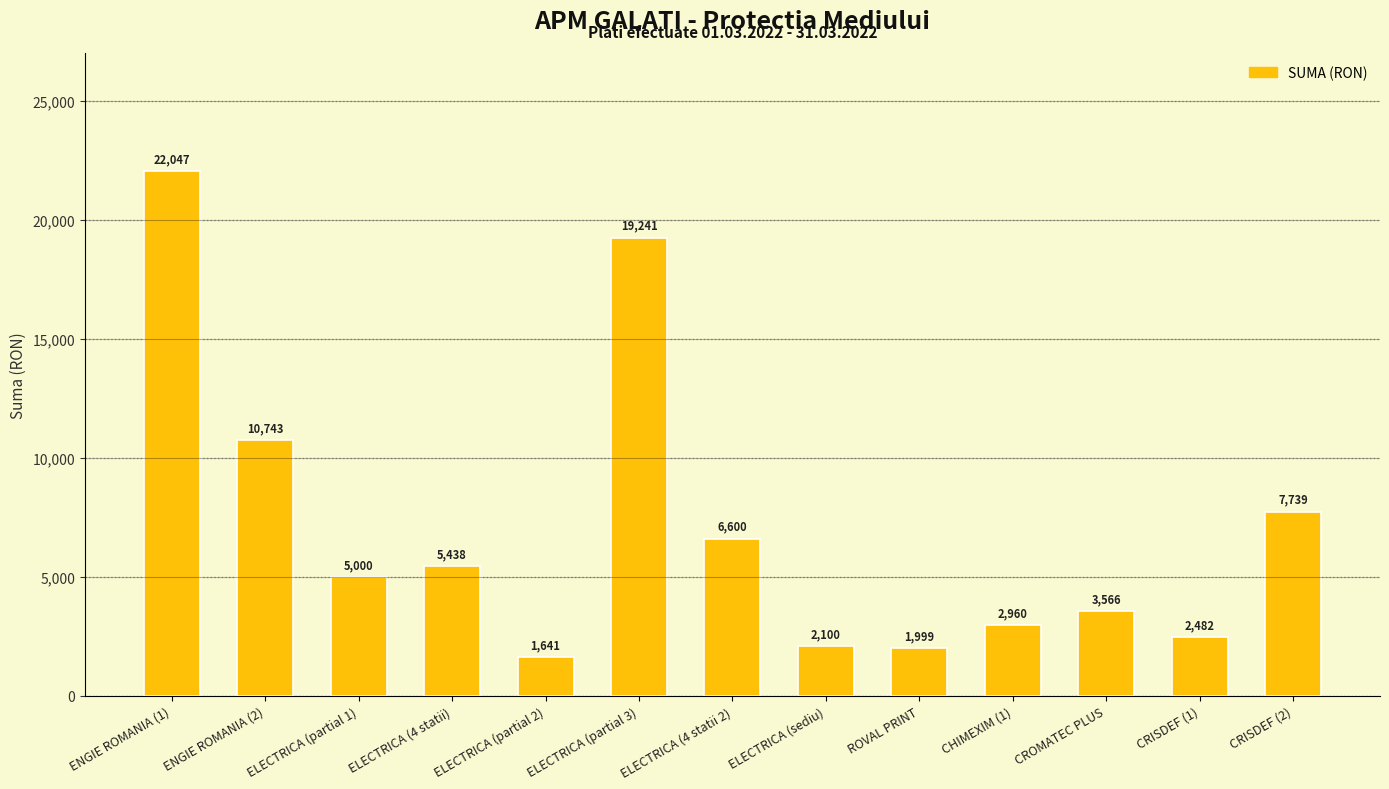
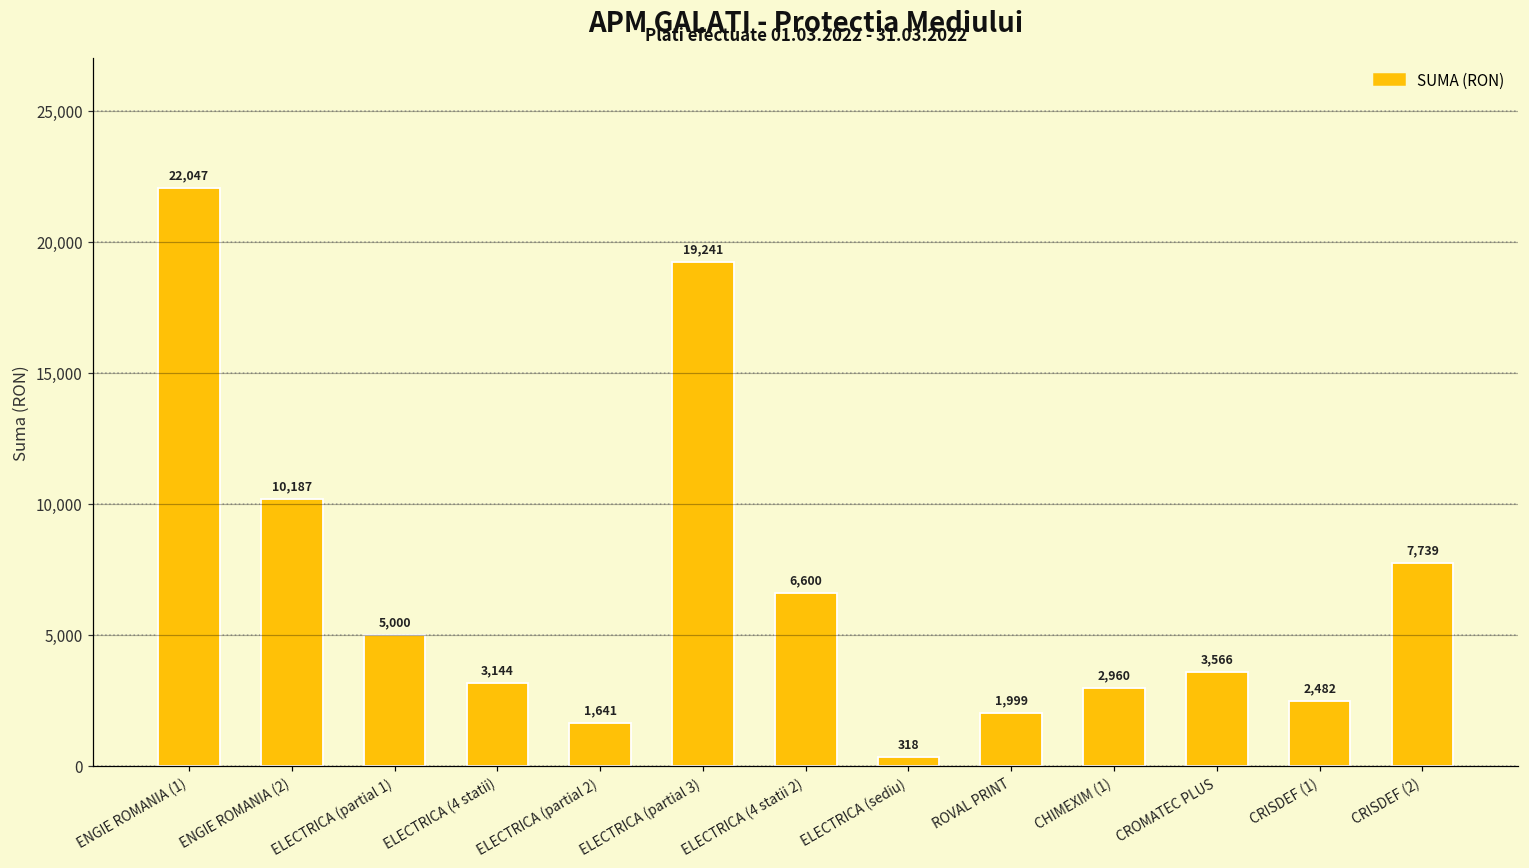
  {
    "ENGIE ROMANIA (1)": "22,047",
-   "ENGIE ROMANIA (2)": "10,743",
+   "ENGIE ROMANIA (2)": "10,187",
    "ELECTRICA (partial 1)": "5,000",
-   "ELECTRICA (4 statii)": "5,438",
+   "ELECTRICA (4 statii)": "3,144",
    "ELECTRICA (partial 2)": "1,641",
    "ELECTRICA (partial 3)": "19,241",
    "ELECTRICA (4 statii 2)": "6,600",
-   "ELECTRICA (sediu)": "2,100",
+   "ELECTRICA (sediu)": "318",
    "ROVAL PRINT": "1,999",
    "CHIMEXIM (1)": "2,960",
    "CROMATEC PLUS": "3,566",
    "CRISDEF (1)": "2,482",
    "CRISDEF (2)": "7,739"
  }
